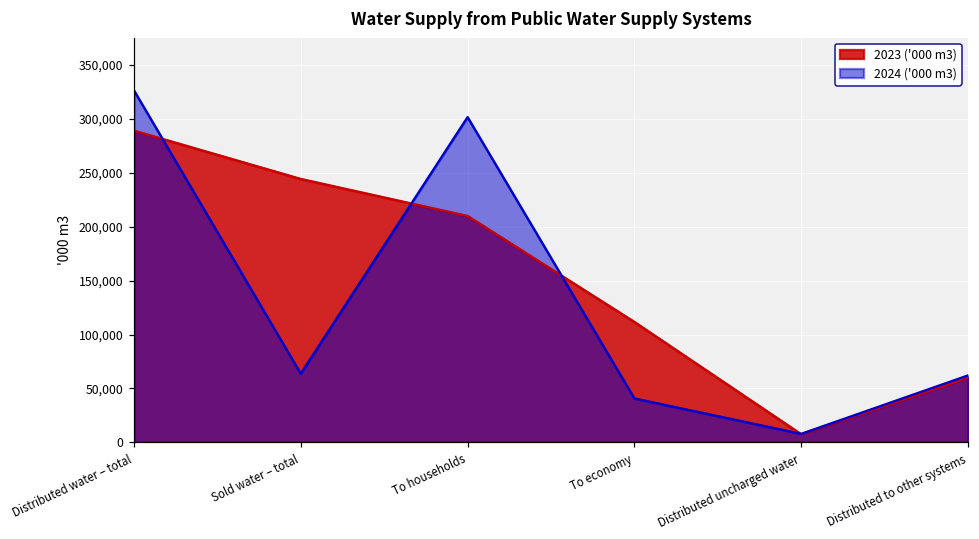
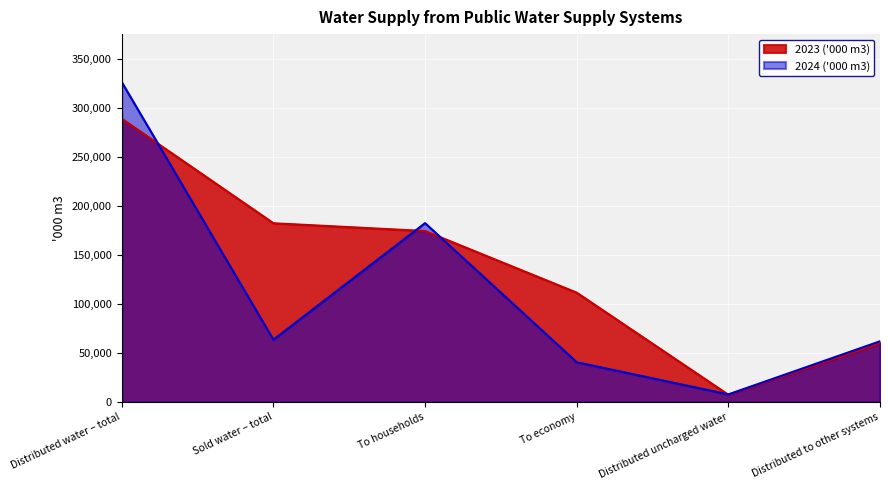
  {
    "2023 ('000 m3)": {
      "Distributed water – total": "290,000",
-     "Sold water – total": "240,000",
-     "To households": "210,000",
+     "Sold water – total": "180,000",
+     "To households": "170,000",
      "To economy": "110,000"
    },
    "2024 ('000 m3)": {
      "Distributed water – total": "330,000",
      "Sold water – total": "60,000",
-     "To households": "300,000",
+     "To households": "180,000",
      "To economy": "40,000"
    }
  }
